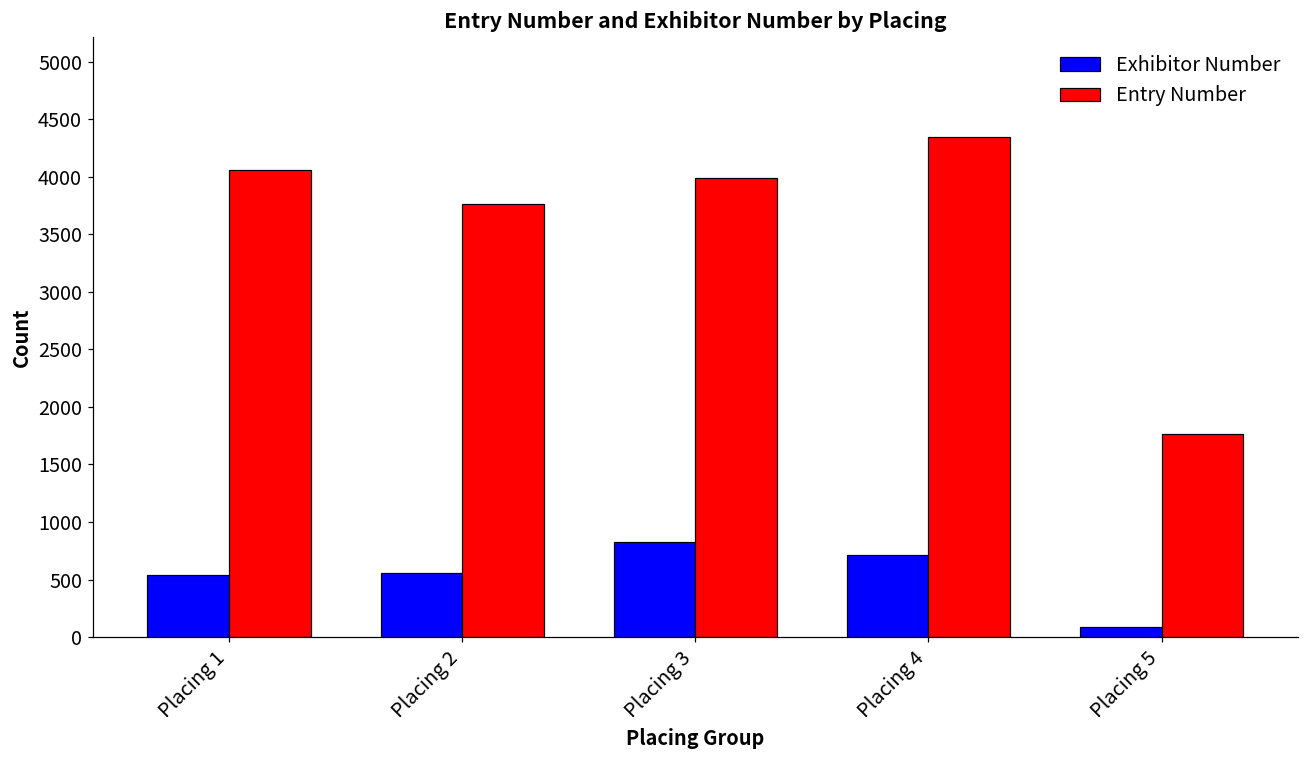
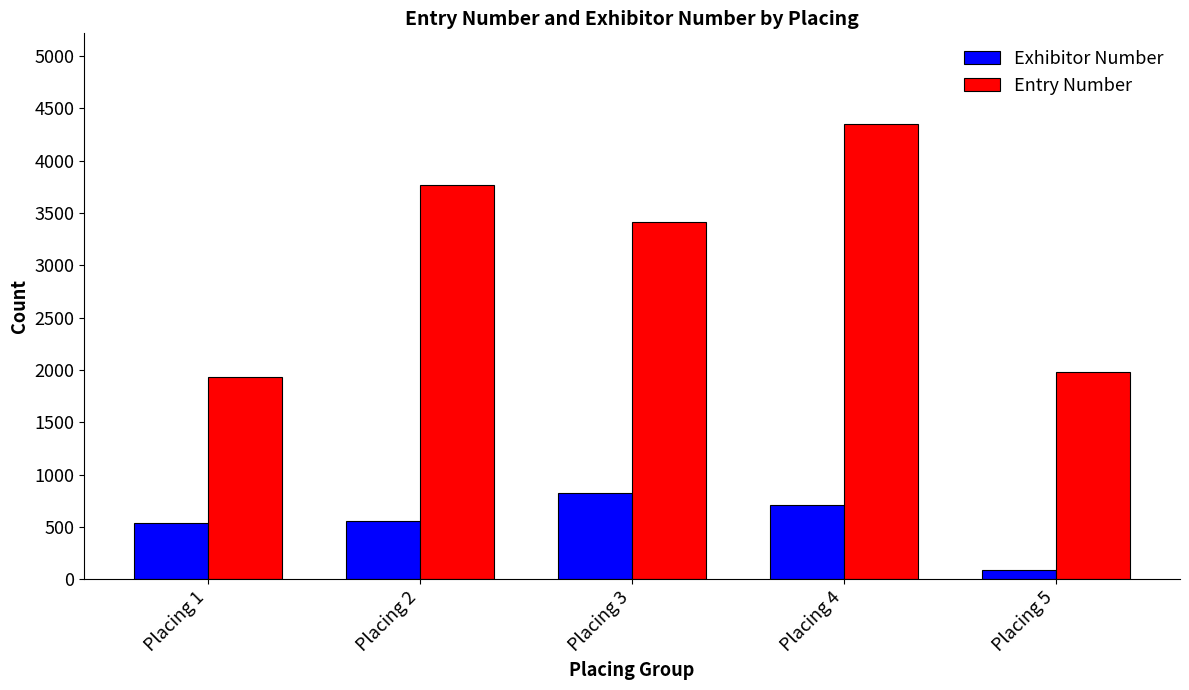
  {
    "Exhibitor Number": {
      "Placing 1": 540,
      "Placing 2": 560,
      "Placing 3": 830,
      "Placing 4": 710,
      "Placing 5": 90
    },
    "Entry Number": {
-     "Placing 1": 4060,
+     "Placing 1": 1930,
      "Placing 2": 3770,
-     "Placing 3": 3990,
+     "Placing 3": 3420,
      "Placing 4": 4350,
-     "Placing 5": 1770
+     "Placing 5": 1980
    }
  }
